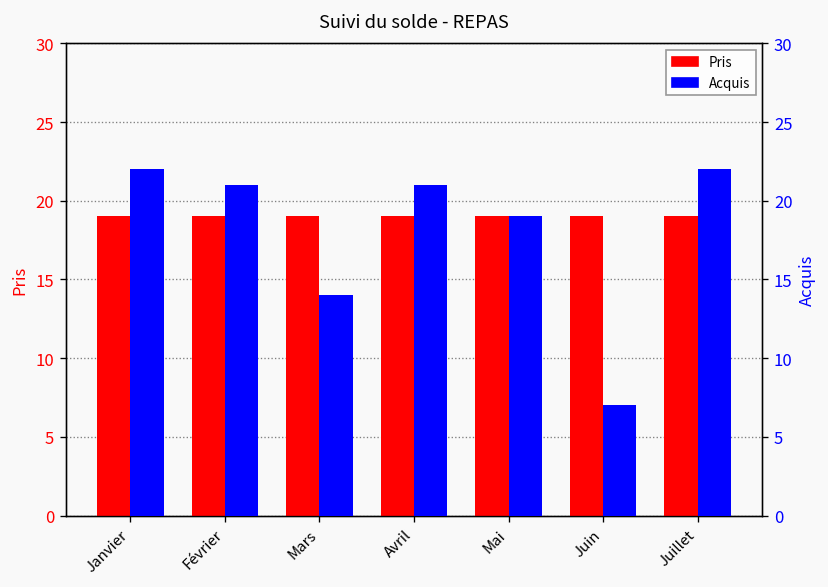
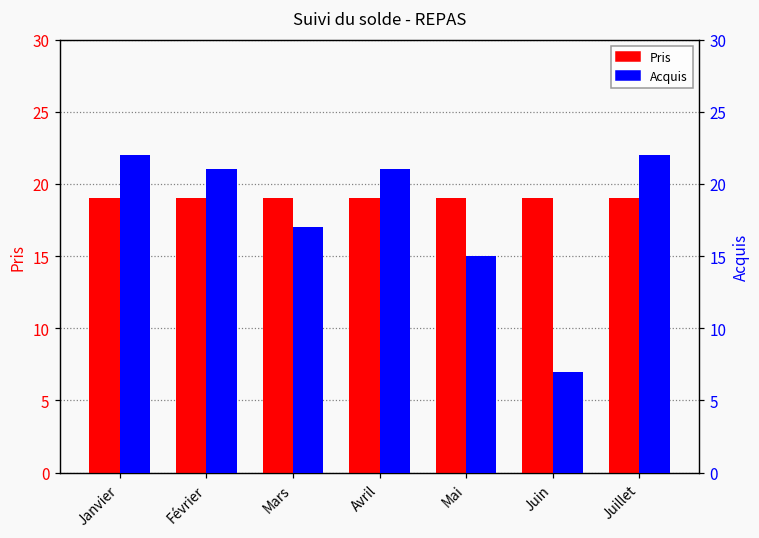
  {
    "Pris": {
      "Janvier": 19.0,
      "Février": 19.0,
      "Mars": 19.0,
      "Avril": 19.0,
      "Mai": 19.0,
      "Juin": 19.0,
      "Juillet": 19.0
    },
    "Acquis": {
      "Janvier": 22,
      "Février": 21,
-     "Mars": 14,
+     "Mars": 17,
      "Avril": 21,
-     "Mai": 19,
+     "Mai": 15,
      "Juin": 7,
      "Juillet": 22
    }
  }
